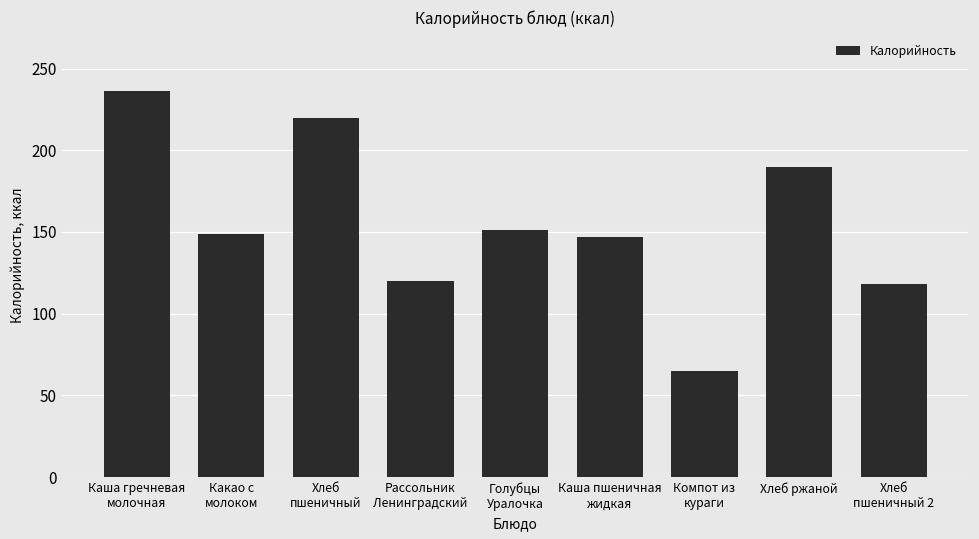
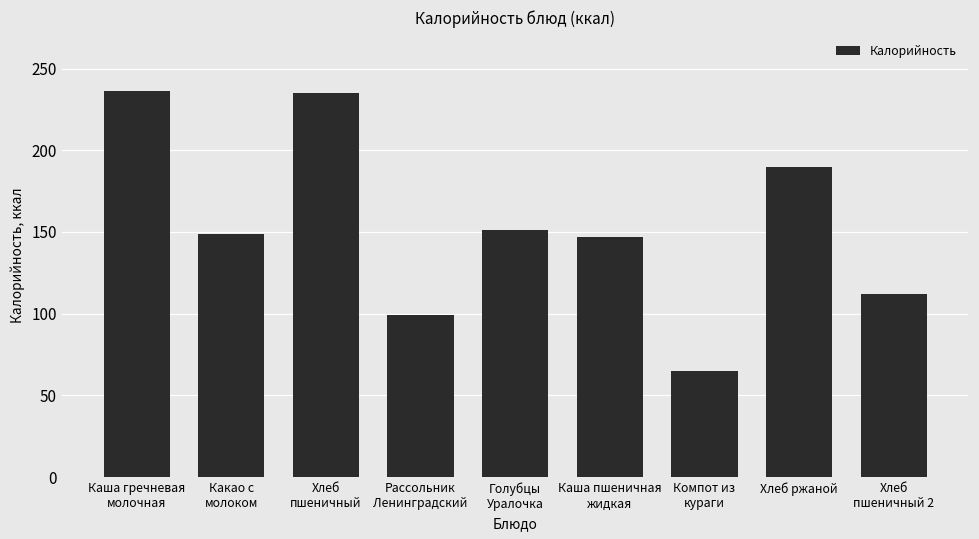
  {
    "Каша гречневая молочная": 236,
    "Какао с молоком": 149,
-   "Хлеб пшеничный": 220,
-   "Рассольник Ленинградский": 120,
+   "Хлеб пшеничный": 235,
+   "Рассольник Ленинградский": 99,
    "Голубцы Уралочка": 151,
    "Каша пшеничная жидкая": 147,
    "Компот из кураги": 65,
    "Хлеб ржаной": 190,
-   "Хлеб пшеничный 2": 118
+   "Хлеб пшеничный 2": 112
  }
